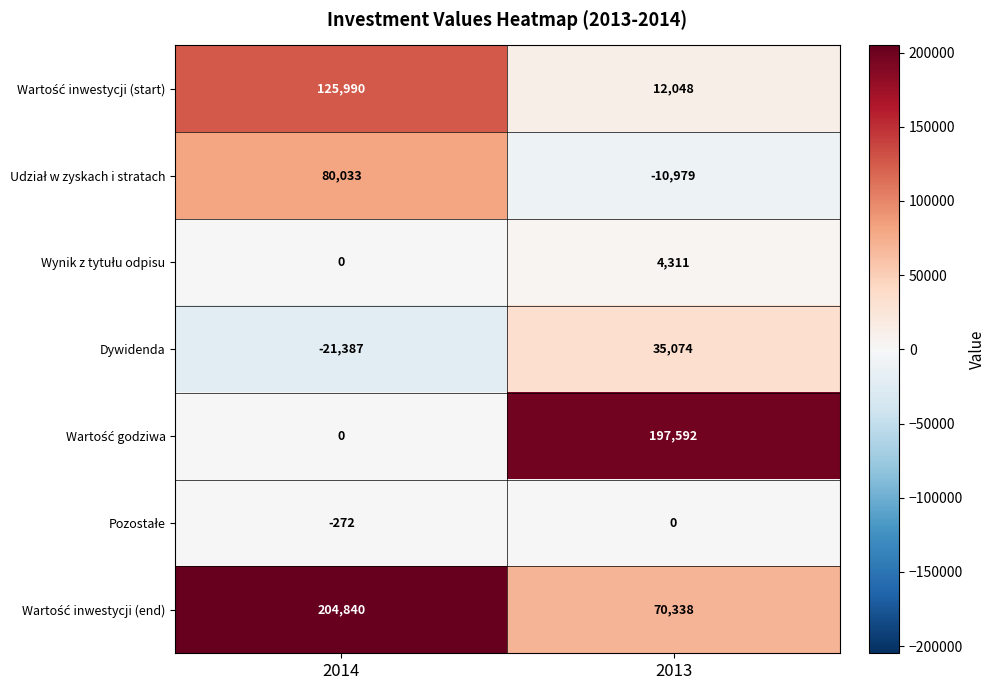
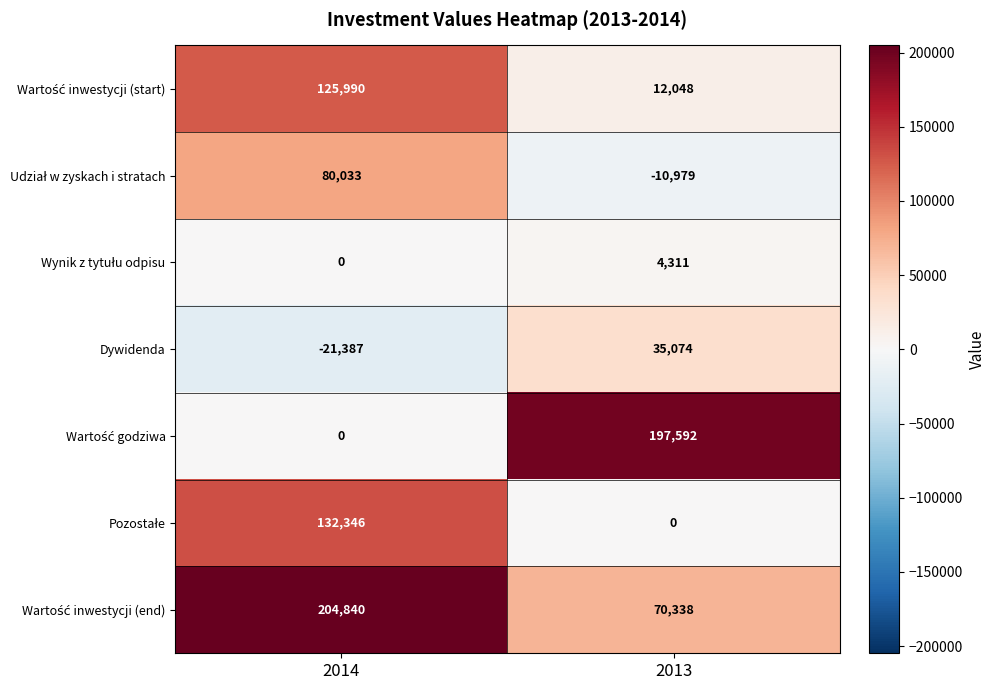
  {
    "Wartość inwestycji (start)": {
      "2014": "125,990",
      "2013": "12,048"
    },
    "Udział w zyskach i stratach": {
      "2014": "80,033",
      "2013": "-10,979"
    },
    "Wynik z tytułu odpisu": {
      "2014": "0",
      "2013": "4,311"
    },
    "Dywidenda": {
      "2014": "-21,387",
      "2013": "35,074"
    },
    "Wartość godziwa": {
      "2014": "0",
      "2013": "197,592"
    },
    "Pozostałe": {
-     "2014": "-272",
+     "2014": "132,346",
      "2013": "0"
    },
    "Wartość inwestycji (end)": {
      "2014": "204,840",
      "2013": "70,338"
    }
  }
